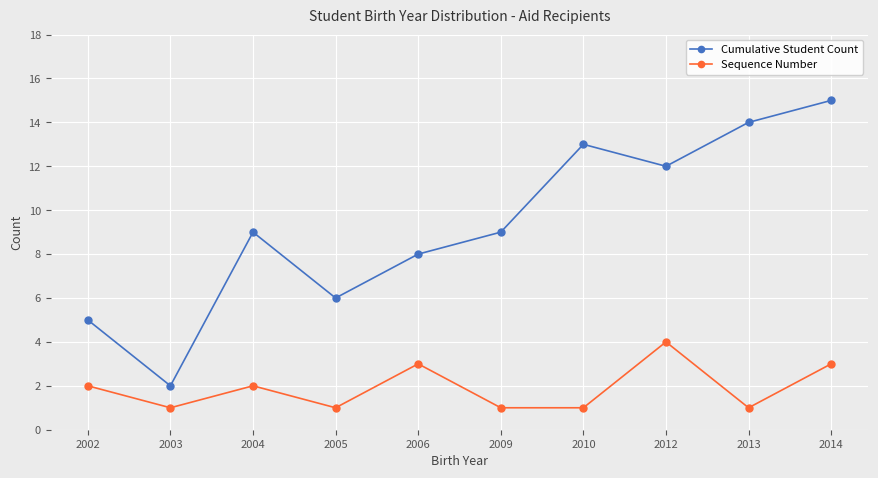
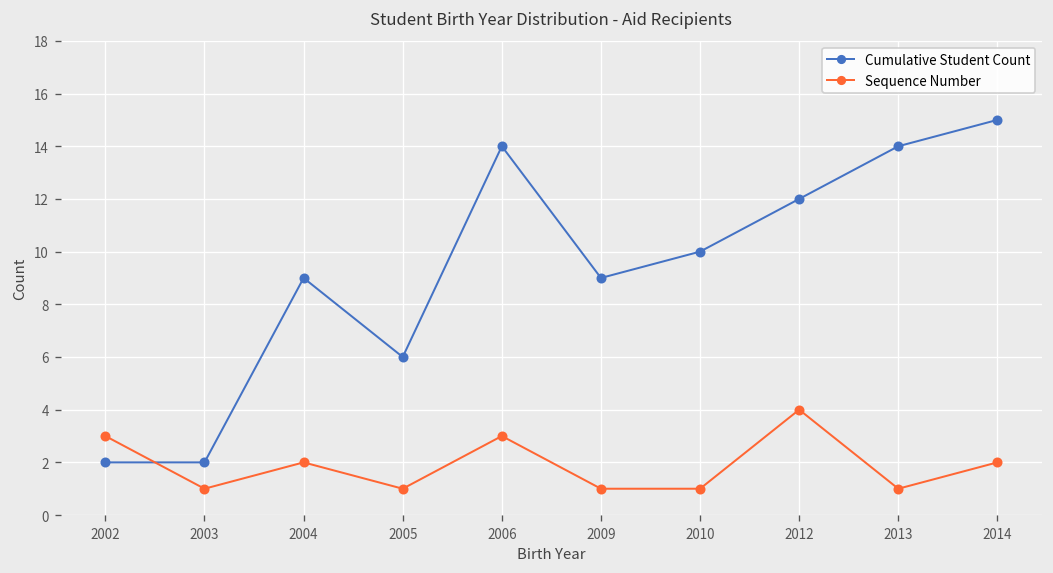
  {
    "Cumulative Student Count": {
-     "2002": 5,
+     "2002": 2,
      "2003": 2,
      "2004": 9,
      "2005": 6,
-     "2006": 8,
+     "2006": 14,
      "2009": 9,
-     "2010": 13,
+     "2010": 10,
      "2012": 12,
      "2013": 14,
      "2014": 15
    },
    "Sequence Number": {
-     "2002": 2,
+     "2002": 3,
      "2003": 1,
      "2004": 2,
      "2005": 1,
      "2006": 3,
      "2009": 1,
      "2010": 1,
      "2012": 4,
      "2013": 1,
-     "2014": 3
+     "2014": 2
    }
  }
